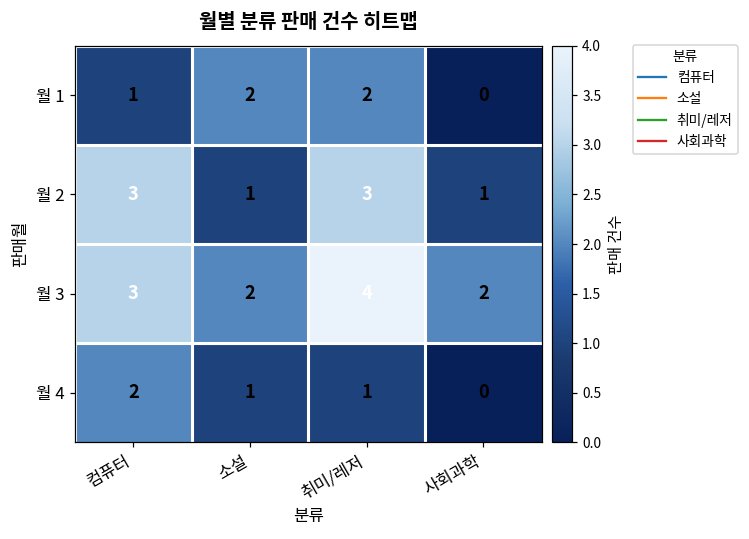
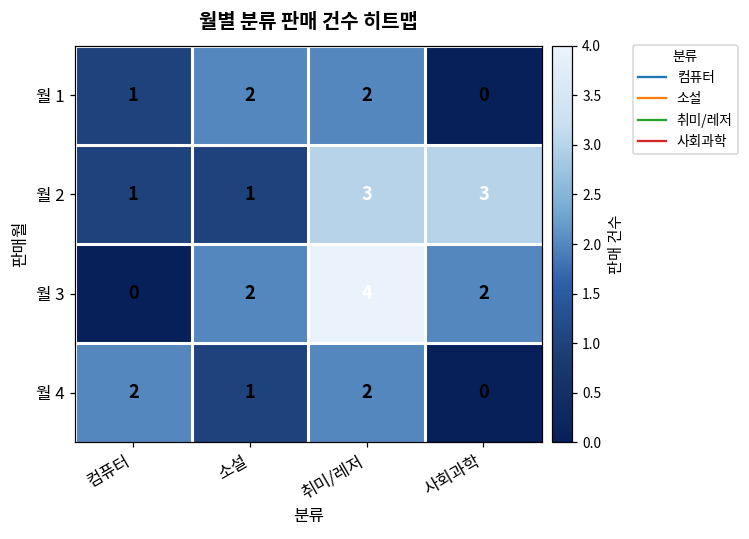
  {
    "월 1": {
      "컴퓨터": 1,
      "소설": 2,
      "취미/레저": 2,
      "사회과학": 0
    },
    "월 2": {
-     "컴퓨터": 3,
+     "컴퓨터": 1,
      "소설": 1,
      "취미/레저": 3,
-     "사회과학": 1
+     "사회과학": 3
    },
    "월 3": {
-     "컴퓨터": 3,
+     "컴퓨터": 0,
      "소설": 2,
      "사회과학": 2
    },
    "월 4": {
      "컴퓨터": 2,
      "소설": 1,
-     "취미/레저": 1,
+     "취미/레저": 2,
      "사회과학": 0
    }
  }
